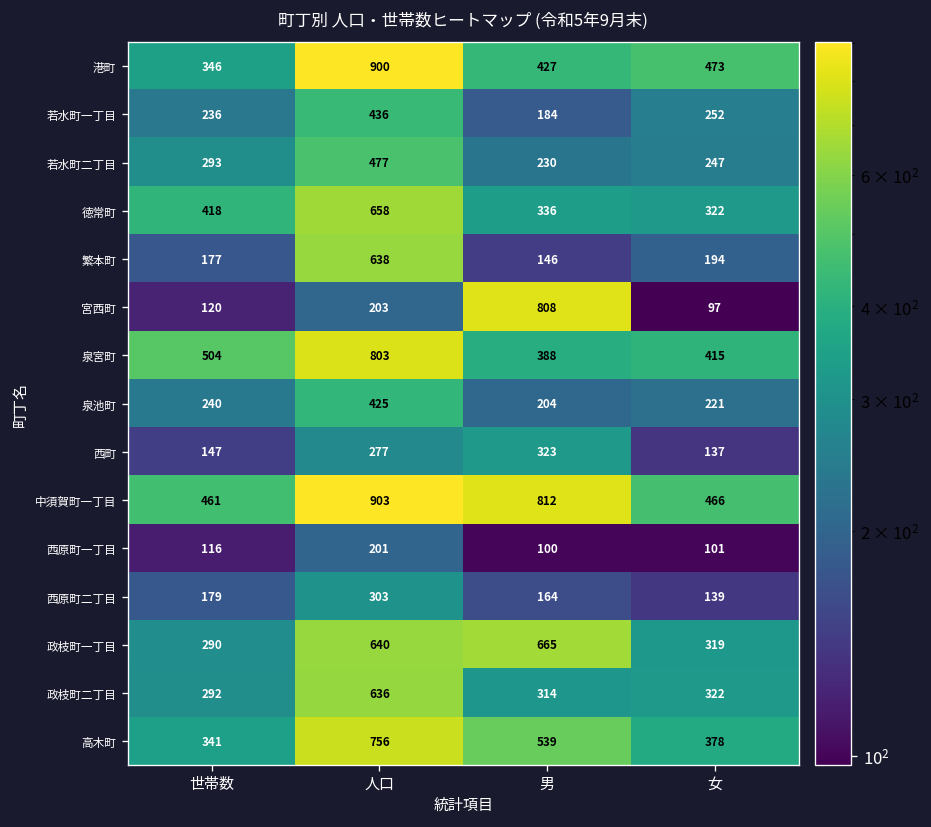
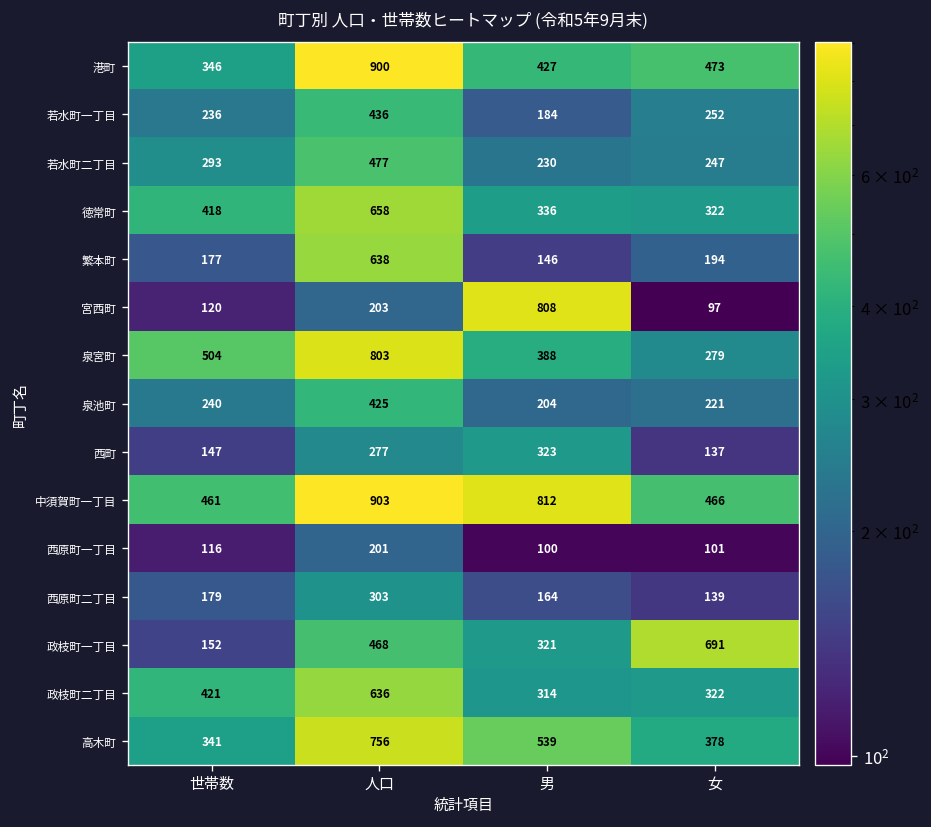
  {
    "港町": {
      "世帯数": 346,
      "人口": 900,
      "男": 427,
      "女": 473
    },
    "若水町一丁目": {
      "世帯数": 236,
      "人口": 436,
      "男": 184,
      "女": 252
    },
    "若水町二丁目": {
      "世帯数": 293,
      "人口": 477,
      "男": 230,
      "女": 247
    },
    "徳常町": {
      "世帯数": 418,
      "人口": 658,
      "男": 336,
      "女": 322
    },
    "繁本町": {
      "世帯数": 177,
      "人口": 638,
      "男": 146,
      "女": 194
    },
    "宮西町": {
      "世帯数": 120,
      "人口": 203,
      "男": 808,
      "女": 97
    },
    "泉宮町": {
      "世帯数": 504,
      "人口": 803,
      "男": 388,
-     "女": 415
+     "女": 279
    },
    "泉池町": {
      "世帯数": 240,
      "人口": 425,
      "男": 204,
      "女": 221
    },
    "西町": {
      "世帯数": 147,
      "人口": 277,
      "男": 323,
      "女": 137
    },
    "中須賀町一丁目": {
      "世帯数": 461,
      "人口": 903,
      "男": 812,
      "女": 466
    },
    "西原町一丁目": {
      "世帯数": 116,
      "人口": 201,
      "男": 100,
      "女": 101
    },
    "西原町二丁目": {
      "世帯数": 179,
      "人口": 303,
      "男": 164,
      "女": 139
    },
    "政枝町一丁目": {
-     "世帯数": 290,
-     "人口": 640,
-     "男": 665,
-     "女": 319
+     "世帯数": 152,
+     "人口": 468,
+     "男": 321,
+     "女": 691
    },
    "政枝町二丁目": {
-     "世帯数": 292,
+     "世帯数": 421,
      "人口": 636,
      "男": 314,
      "女": 322
    },
    "高木町": {
      "世帯数": 341,
      "人口": 756,
      "男": 539,
      "女": 378
    }
  }
